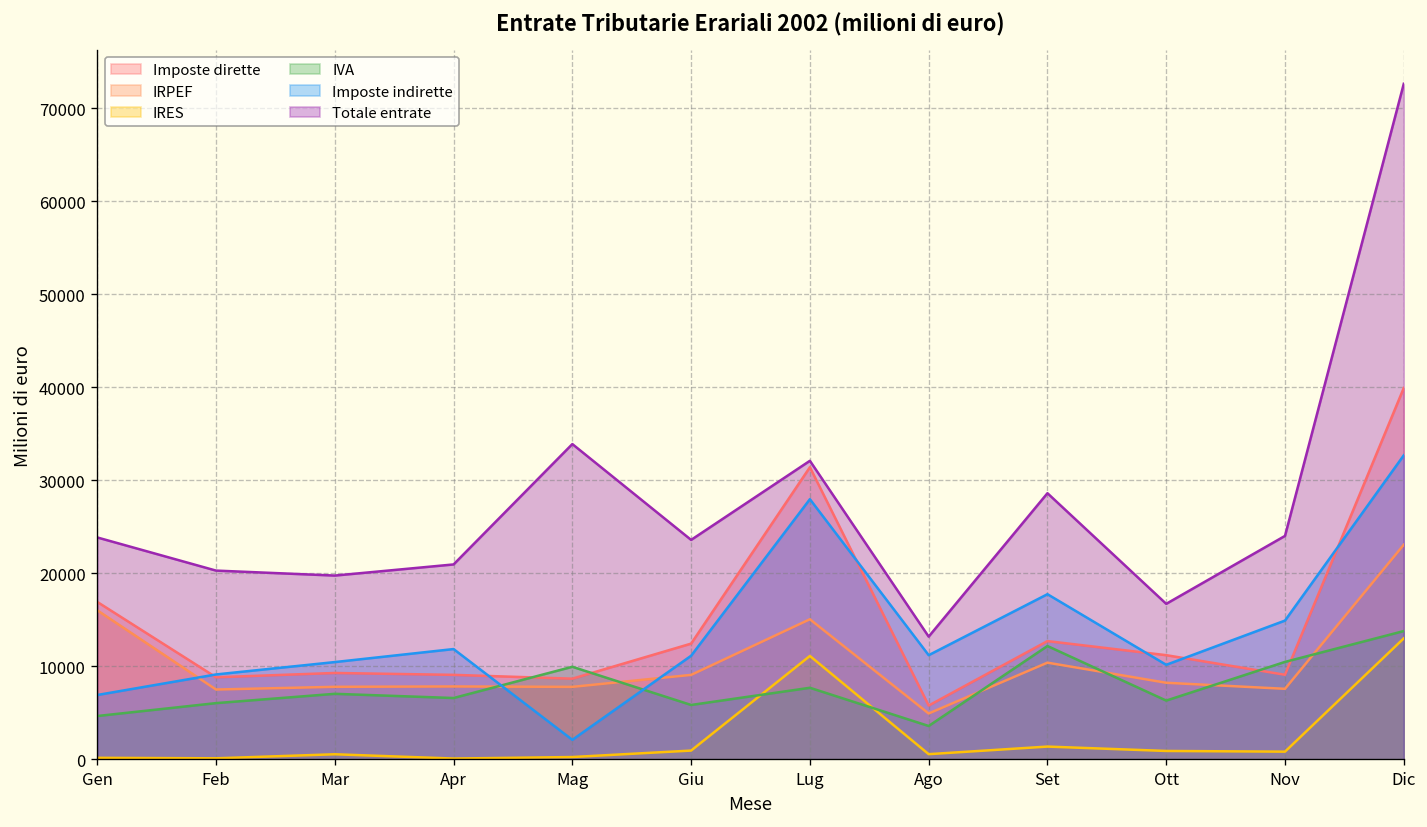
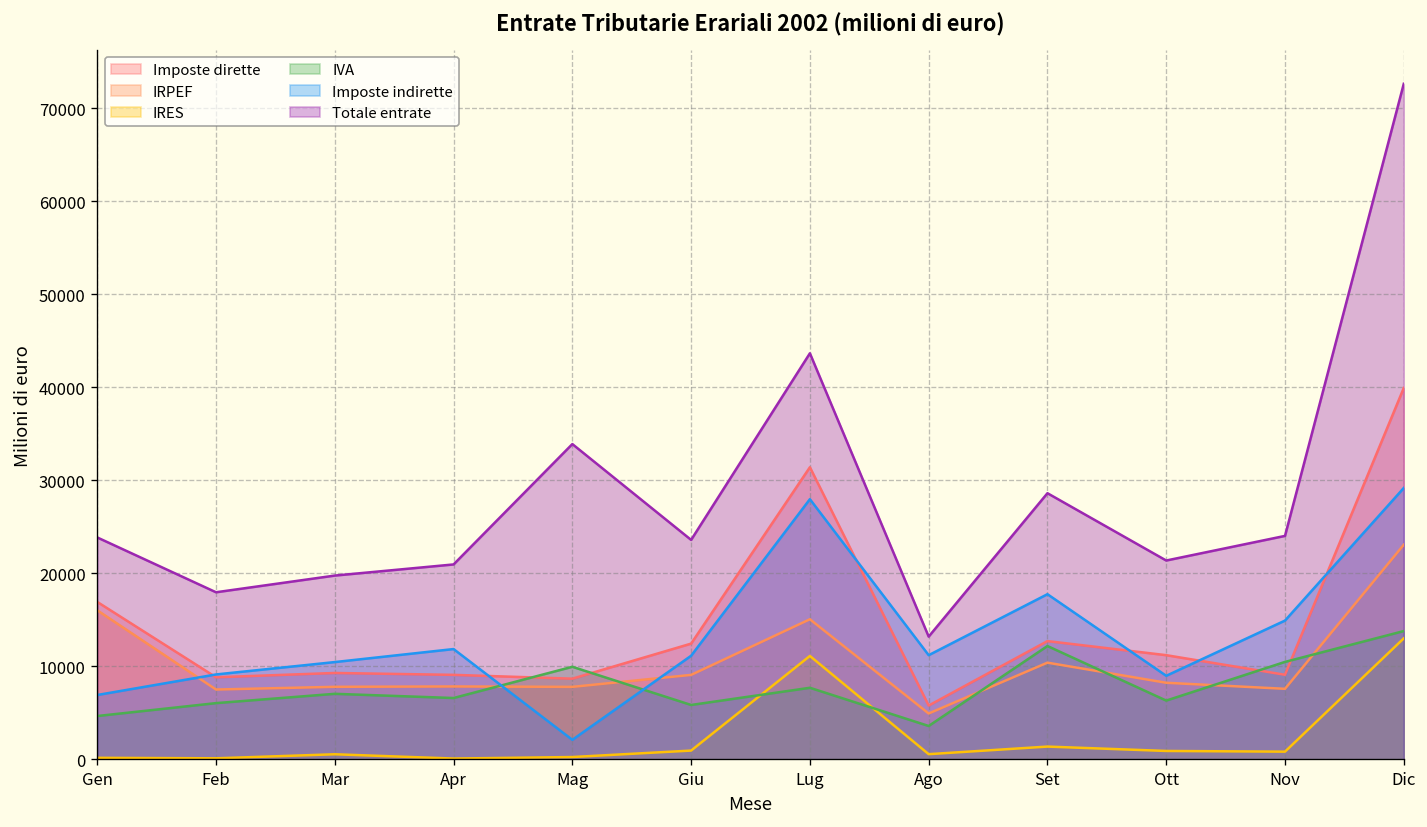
  {
    "IVA": {
      "Gen": 5000,
      "Feb": 6000,
      "Mar": 7000,
      "Apr": 7000,
      "Mag": 10000,
      "Giu": 6000,
      "Lug": 8000,
      "Ago": 4000,
      "Set": 12000,
      "Ott": 6000,
      "Nov": 10000,
      "Dic": 14000
    },
    "Imposte indirette": {
      "Gen": 7000,
      "Mar": 10000,
      "Apr": 12000,
      "Mag": 2000,
      "Giu": 11000,
      "Lug": 28000,
      "Ago": 11000,
      "Set": 18000,
-     "Ott": 10000,
+     "Ott": 9000,
      "Nov": 15000,
-     "Dic": 33000
+     "Dic": 29000
    },
    "Totale entrate": {
      "Gen": 24000,
-     "Feb": 20000,
+     "Feb": 18000,
      "Mar": 20000,
      "Apr": 21000,
      "Mag": 34000,
      "Giu": 24000,
-     "Lug": 32000,
+     "Lug": 44000,
      "Ago": 13000,
      "Set": 29000,
-     "Ott": 17000,
+     "Ott": 21000,
      "Nov": 24000,
      "Dic": 73000
    }
  }
